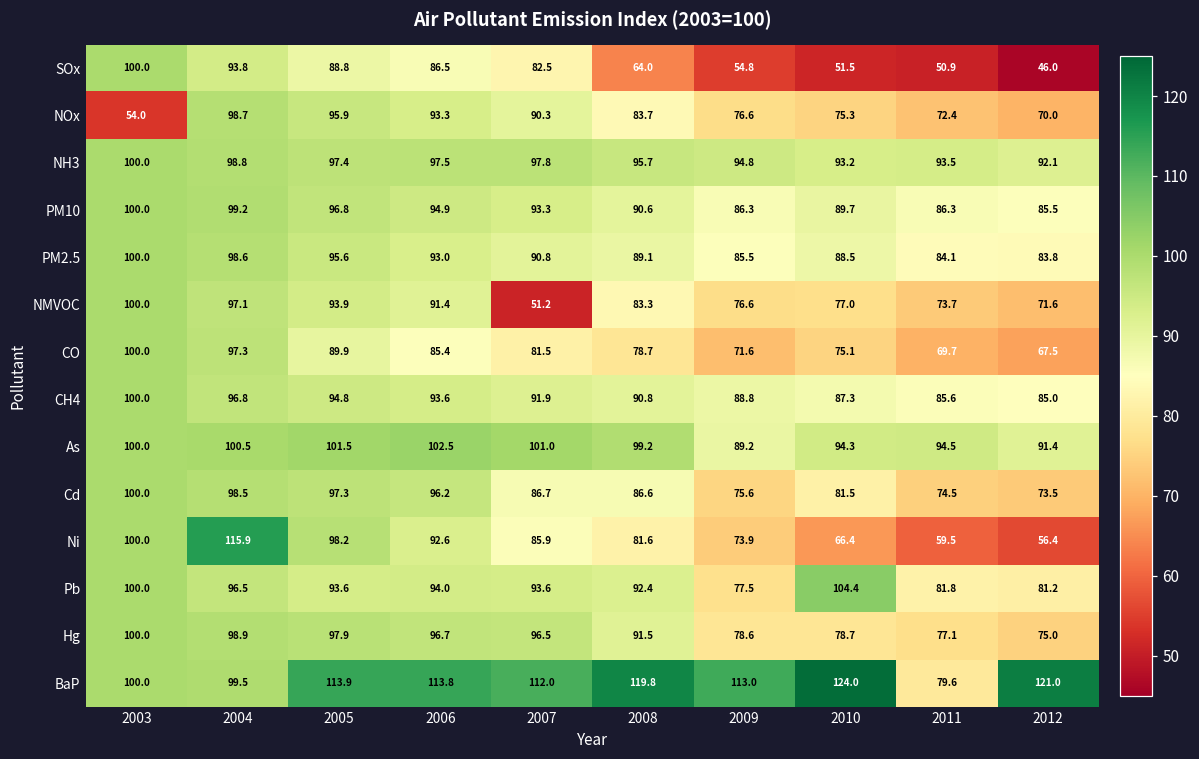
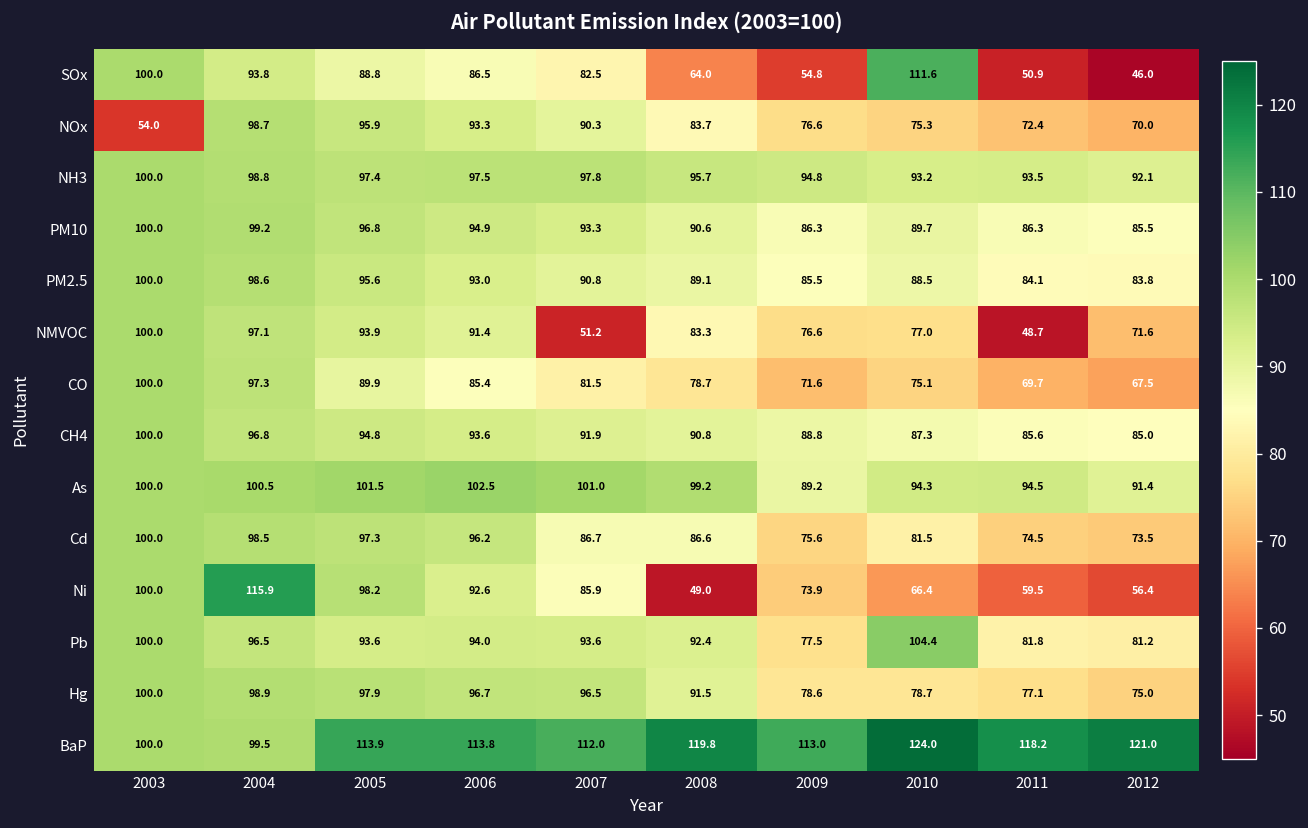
  {
    "SOx": {
      "2003": 100.0,
      "2004": 93.8,
      "2005": 88.8,
      "2006": 86.5,
      "2007": 82.5,
      "2008": 64.0,
      "2009": 54.8,
-     "2010": 51.5,
+     "2010": 111.6,
      "2011": 50.9,
      "2012": 46.0
    },
    "NOx": {
      "2003": 54.0,
      "2004": 98.7,
      "2005": 95.9,
      "2006": 93.3,
      "2007": 90.3,
      "2008": 83.7,
      "2009": 76.6,
      "2010": 75.3,
      "2011": 72.4,
      "2012": 70.0
    },
    "NH3": {
      "2003": 100.0,
      "2004": 98.8,
      "2005": 97.4,
      "2006": 97.5,
      "2007": 97.8,
      "2008": 95.7,
      "2009": 94.8,
      "2010": 93.2,
      "2011": 93.5,
      "2012": 92.1
    },
    "PM10": {
      "2003": 100.0,
      "2004": 99.2,
      "2005": 96.8,
      "2006": 94.9,
      "2007": 93.3,
      "2008": 90.6,
      "2009": 86.3,
      "2010": 89.7,
      "2011": 86.3,
      "2012": 85.5
    },
    "PM2.5": {
      "2003": 100.0,
      "2004": 98.6,
      "2005": 95.6,
      "2006": 93.0,
      "2007": 90.8,
      "2008": 89.1,
      "2009": 85.5,
      "2010": 88.5,
      "2011": 84.1,
      "2012": 83.8
    },
    "NMVOC": {
      "2003": 100.0,
      "2004": 97.1,
      "2005": 93.9,
      "2006": 91.4,
      "2007": 51.2,
      "2008": 83.3,
      "2009": 76.6,
      "2010": 77.0,
-     "2011": 73.7,
+     "2011": 48.7,
      "2012": 71.6
    },
    "CO": {
      "2003": 100.0,
      "2004": 97.3,
      "2005": 89.9,
      "2006": 85.4,
      "2007": 81.5,
      "2008": 78.7,
      "2009": 71.6,
      "2010": 75.1,
      "2011": 69.7,
      "2012": 67.5
    },
    "CH4": {
      "2003": 100.0,
      "2004": 96.8,
      "2005": 94.8,
      "2006": 93.6,
      "2007": 91.9,
      "2008": 90.8,
      "2009": 88.8,
      "2010": 87.3,
      "2011": 85.6,
      "2012": 85.0
    },
    "As": {
      "2003": 100.0,
      "2004": 100.5,
      "2005": 101.5,
      "2006": 102.5,
      "2007": 101.0,
      "2008": 99.2,
      "2009": 89.2,
      "2010": 94.3,
      "2011": 94.5,
      "2012": 91.4
    },
    "Cd": {
      "2003": 100.0,
      "2004": 98.5,
      "2005": 97.3,
      "2006": 96.2,
      "2007": 86.7,
      "2008": 86.6,
      "2009": 75.6,
      "2010": 81.5,
      "2011": 74.5,
      "2012": 73.5
    },
    "Ni": {
      "2003": 100.0,
      "2004": 115.9,
      "2005": 98.2,
      "2006": 92.6,
      "2007": 85.9,
-     "2008": 81.6,
+     "2008": 49.0,
      "2009": 73.9,
      "2010": 66.4,
      "2011": 59.5,
      "2012": 56.4
    },
    "Pb": {
      "2003": 100.0,
      "2004": 96.5,
      "2005": 93.6,
      "2006": 94.0,
      "2007": 93.6,
      "2008": 92.4,
      "2009": 77.5,
      "2010": 104.4,
      "2011": 81.8,
      "2012": 81.2
    },
    "Hg": {
      "2003": 100.0,
      "2004": 98.9,
      "2005": 97.9,
      "2006": 96.7,
      "2007": 96.5,
      "2008": 91.5,
      "2009": 78.6,
      "2010": 78.7,
      "2011": 77.1,
      "2012": 75.0
    },
    "BaP": {
      "2003": 100.0,
      "2004": 99.5,
      "2005": 113.9,
      "2006": 113.8,
      "2007": 112.0,
      "2008": 119.8,
      "2009": 113.0,
      "2010": 124.0,
-     "2011": 79.6,
+     "2011": 118.2,
      "2012": 121.0
    }
  }
